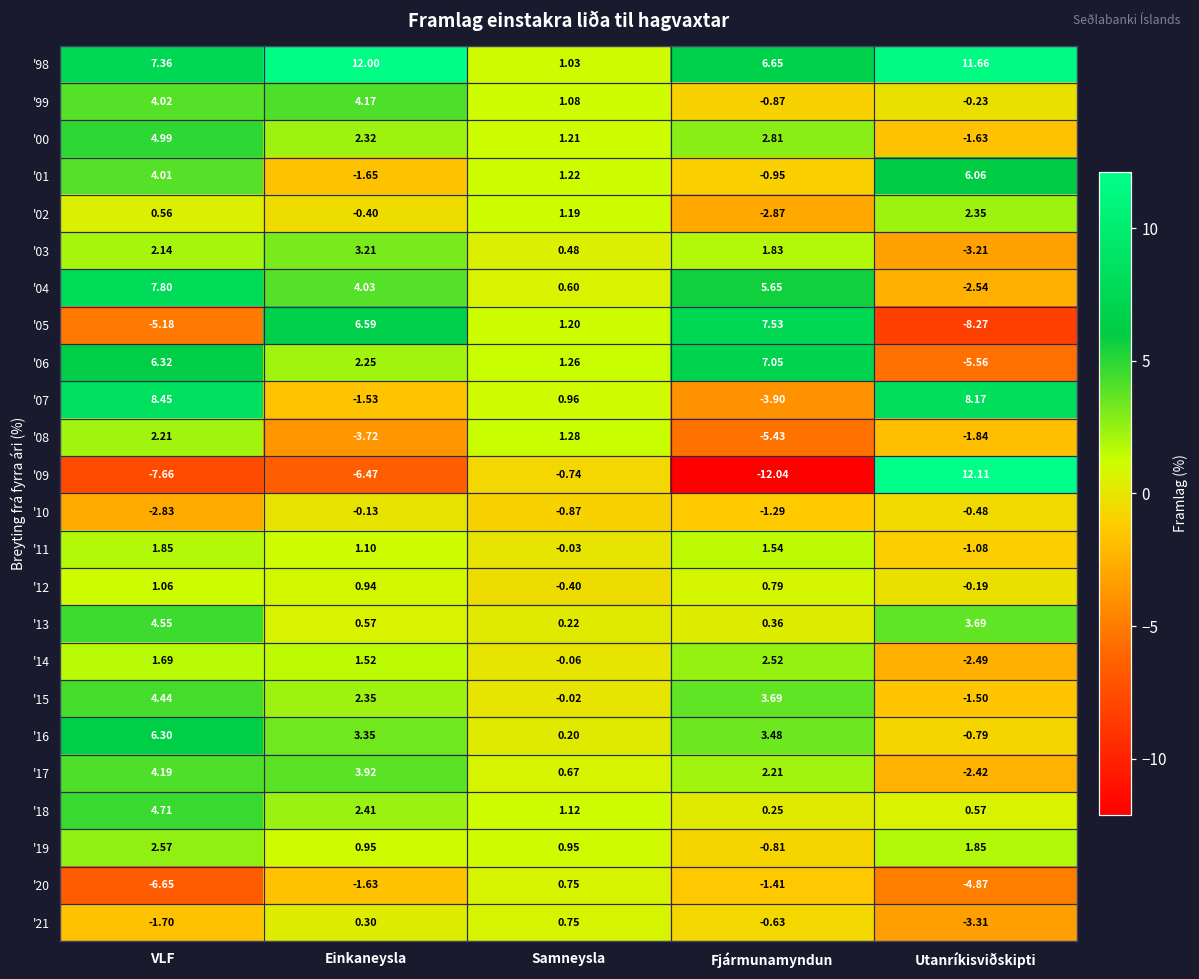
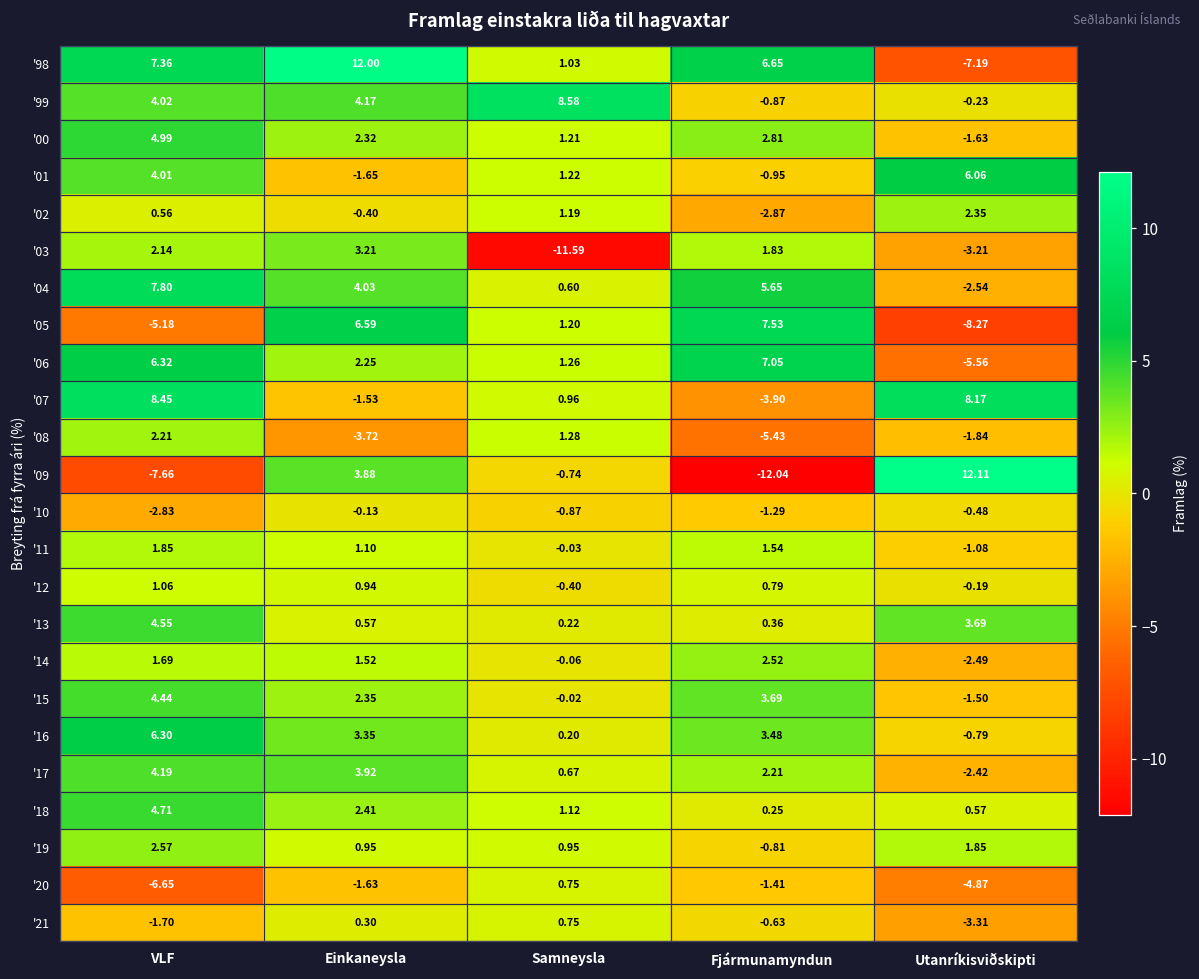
  {
    "'98": {
      "VLF": 7.36,
      "Einkaneysla": 12.00,
      "Samneysla": 1.03,
      "Fjármunamyndun": 6.65,
-     "Utanríkisviðskipti": 11.66
+     "Utanríkisviðskipti": -7.19
    },
    "'99": {
      "VLF": 4.02,
      "Einkaneysla": 4.17,
-     "Samneysla": 1.08,
+     "Samneysla": 8.58,
      "Fjármunamyndun": -0.87,
      "Utanríkisviðskipti": -0.23
    },
    "'00": {
      "VLF": 4.99,
      "Einkaneysla": 2.32,
      "Samneysla": 1.21,
      "Fjármunamyndun": 2.81,
      "Utanríkisviðskipti": -1.63
    },
    "'01": {
      "VLF": 4.01,
      "Einkaneysla": -1.65,
      "Samneysla": 1.22,
      "Fjármunamyndun": -0.95,
      "Utanríkisviðskipti": 6.06
    },
    "'02": {
      "VLF": 0.56,
      "Einkaneysla": -0.40,
      "Samneysla": 1.19,
      "Fjármunamyndun": -2.87,
      "Utanríkisviðskipti": 2.35
    },
    "'03": {
      "VLF": 2.14,
      "Einkaneysla": 3.21,
-     "Samneysla": 0.48,
+     "Samneysla": -11.59,
      "Fjármunamyndun": 1.83,
      "Utanríkisviðskipti": -3.21
    },
    "'04": {
      "VLF": 7.80,
      "Einkaneysla": 4.03,
      "Samneysla": 0.60,
      "Fjármunamyndun": 5.65,
      "Utanríkisviðskipti": -2.54
    },
    "'05": {
      "VLF": -5.18,
      "Einkaneysla": 6.59,
      "Samneysla": 1.20,
      "Fjármunamyndun": 7.53,
      "Utanríkisviðskipti": -8.27
    },
    "'06": {
      "VLF": 6.32,
      "Einkaneysla": 2.25,
      "Samneysla": 1.26,
      "Fjármunamyndun": 7.05,
      "Utanríkisviðskipti": -5.56
    },
    "'07": {
      "VLF": 8.45,
      "Einkaneysla": -1.53,
      "Samneysla": 0.96,
      "Fjármunamyndun": -3.90,
      "Utanríkisviðskipti": 8.17
    },
    "'08": {
      "VLF": 2.21,
      "Einkaneysla": -3.72,
      "Samneysla": 1.28,
      "Fjármunamyndun": -5.43,
      "Utanríkisviðskipti": -1.84
    },
    "'09": {
      "VLF": -7.66,
-     "Einkaneysla": -6.47,
+     "Einkaneysla": 3.88,
      "Samneysla": -0.74,
      "Fjármunamyndun": -12.04,
      "Utanríkisviðskipti": 12.11
    },
    "'10": {
      "VLF": -2.83,
      "Einkaneysla": -0.13,
      "Samneysla": -0.87,
      "Fjármunamyndun": -1.29,
      "Utanríkisviðskipti": -0.48
    },
    "'11": {
      "VLF": 1.85,
      "Einkaneysla": 1.10,
      "Samneysla": -0.03,
      "Fjármunamyndun": 1.54,
      "Utanríkisviðskipti": -1.08
    },
    "'12": {
      "VLF": 1.06,
      "Einkaneysla": 0.94,
      "Samneysla": -0.40,
      "Fjármunamyndun": 0.79,
      "Utanríkisviðskipti": -0.19
    },
    "'13": {
      "VLF": 4.55,
      "Einkaneysla": 0.57,
      "Samneysla": 0.22,
      "Fjármunamyndun": 0.36,
      "Utanríkisviðskipti": 3.69
    },
    "'14": {
      "VLF": 1.69,
      "Einkaneysla": 1.52,
      "Samneysla": -0.06,
      "Fjármunamyndun": 2.52,
      "Utanríkisviðskipti": -2.49
    },
    "'15": {
      "VLF": 4.44,
      "Einkaneysla": 2.35,
      "Samneysla": -0.02,
      "Fjármunamyndun": 3.69,
      "Utanríkisviðskipti": -1.50
    },
    "'16": {
      "VLF": 6.30,
      "Einkaneysla": 3.35,
      "Samneysla": 0.20,
      "Fjármunamyndun": 3.48,
      "Utanríkisviðskipti": -0.79
    },
    "'17": {
      "VLF": 4.19,
      "Einkaneysla": 3.92,
      "Samneysla": 0.67,
      "Fjármunamyndun": 2.21,
      "Utanríkisviðskipti": -2.42
    },
    "'18": {
      "VLF": 4.71,
      "Einkaneysla": 2.41,
      "Samneysla": 1.12,
      "Fjármunamyndun": 0.25,
      "Utanríkisviðskipti": 0.57
    },
    "'19": {
      "VLF": 2.57,
      "Einkaneysla": 0.95,
      "Samneysla": 0.95,
      "Fjármunamyndun": -0.81,
      "Utanríkisviðskipti": 1.85
    },
    "'20": {
      "VLF": -6.65,
      "Einkaneysla": -1.63,
      "Samneysla": 0.75,
      "Fjármunamyndun": -1.41,
      "Utanríkisviðskipti": -4.87
    },
    "'21": {
      "VLF": -1.70,
      "Einkaneysla": 0.30,
      "Samneysla": 0.75,
      "Fjármunamyndun": -0.63,
      "Utanríkisviðskipti": -3.31
    }
  }
